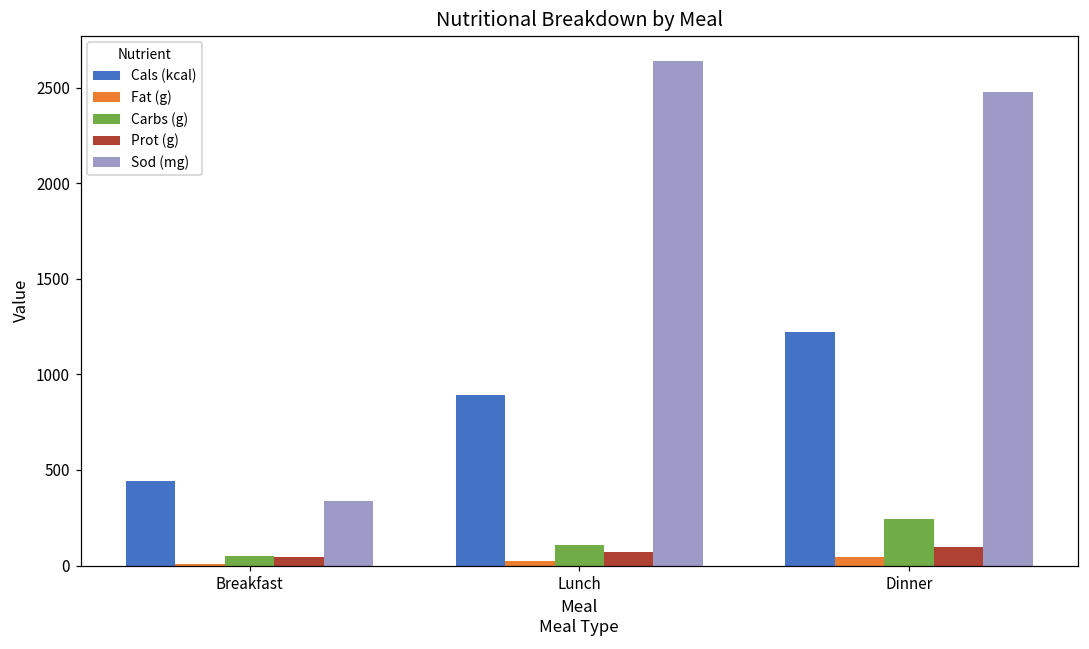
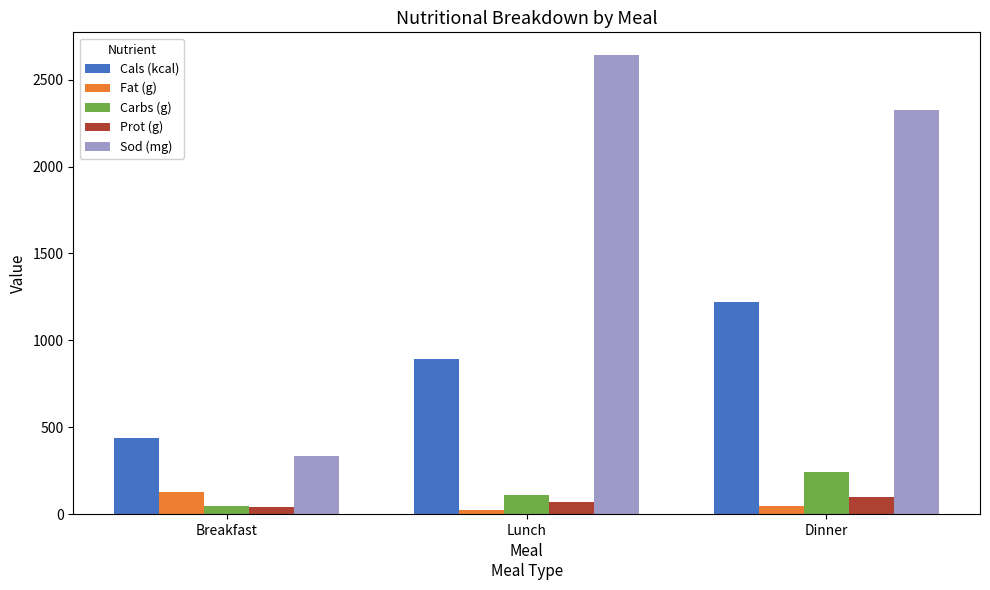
  {
    "Cals (kcal)": {
      "Breakfast": 440,
      "Lunch": 890,
      "Dinner": 1220
    },
    "Fat (g)": {
-     "Breakfast": 10,
+     "Breakfast": 130,
      "Lunch": 20,
      "Dinner": 50
    },
    "Carbs (g)": {
      "Breakfast": 50,
      "Lunch": 110,
      "Dinner": 240
    },
    "Prot (g)": {
      "Breakfast": 40,
      "Lunch": 70,
      "Dinner": 100
    },
    "Sod (mg)": {
      "Breakfast": 340,
      "Lunch": 2640,
-     "Dinner": 2480
+     "Dinner": 2320
    }
  }
